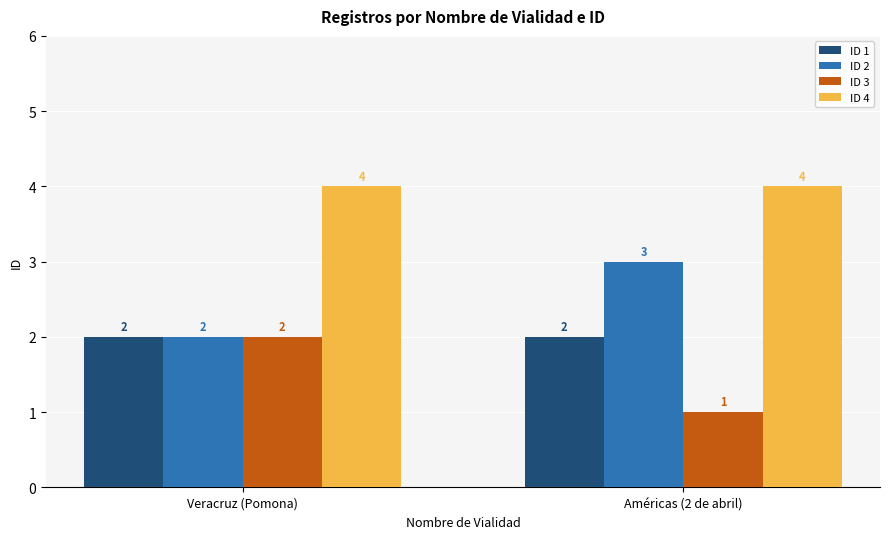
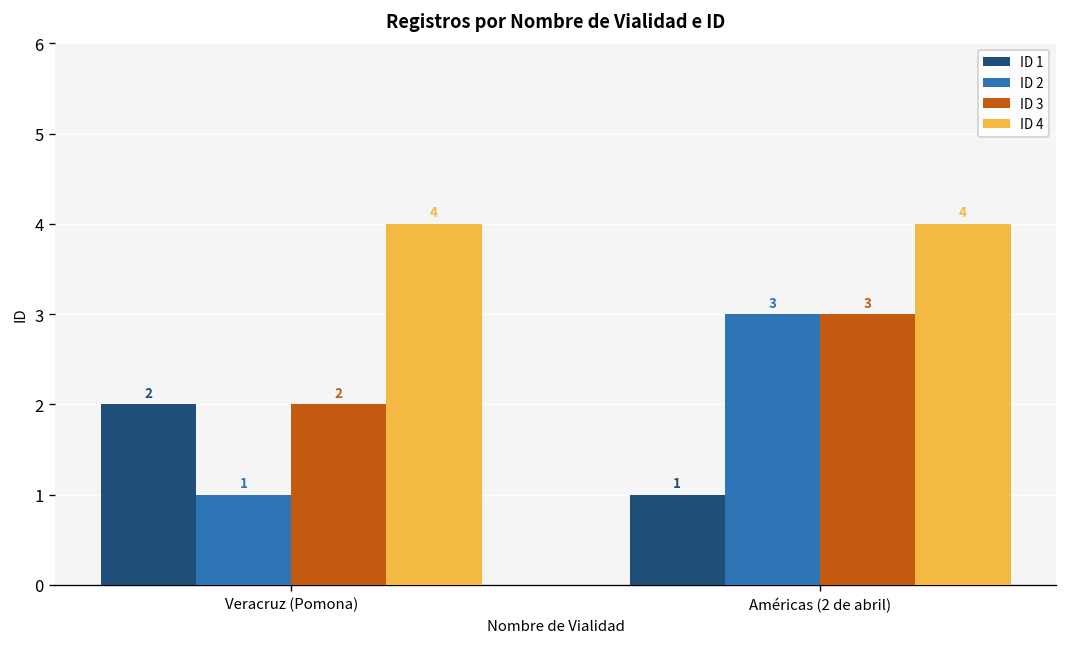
  {
    "ID 1": {
      "Veracruz (Pomona)": 2,
-     "Américas (2 de abril)": 2
+     "Américas (2 de abril)": 1
    },
    "ID 2": {
-     "Veracruz (Pomona)": 2,
+     "Veracruz (Pomona)": 1,
      "Américas (2 de abril)": 3
    },
    "ID 3": {
      "Veracruz (Pomona)": 2,
-     "Américas (2 de abril)": 1
+     "Américas (2 de abril)": 3
    },
    "ID 4": {
      "Veracruz (Pomona)": 4,
      "Américas (2 de abril)": 4
    }
  }
